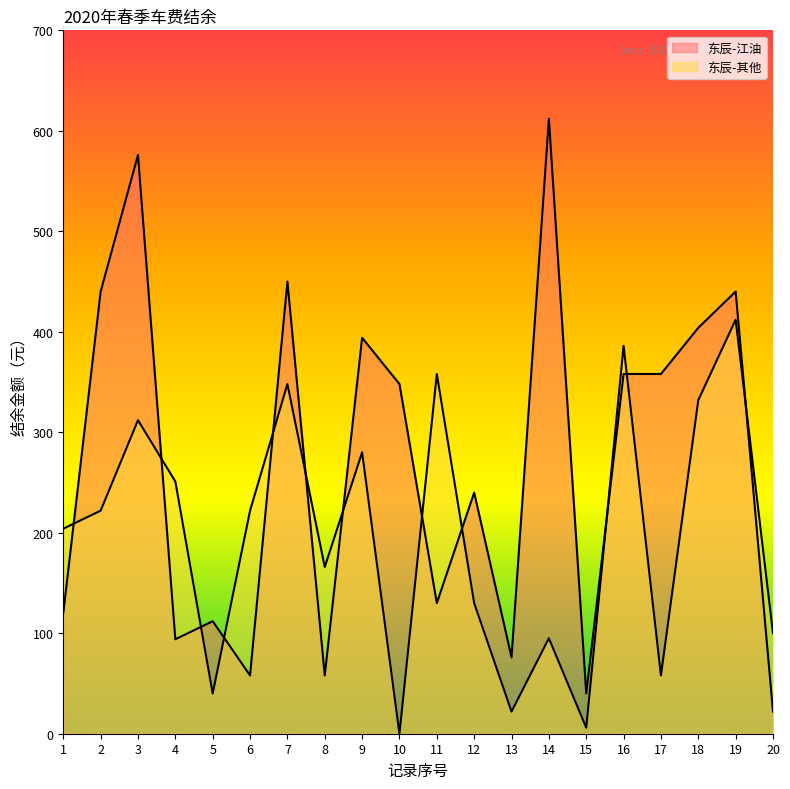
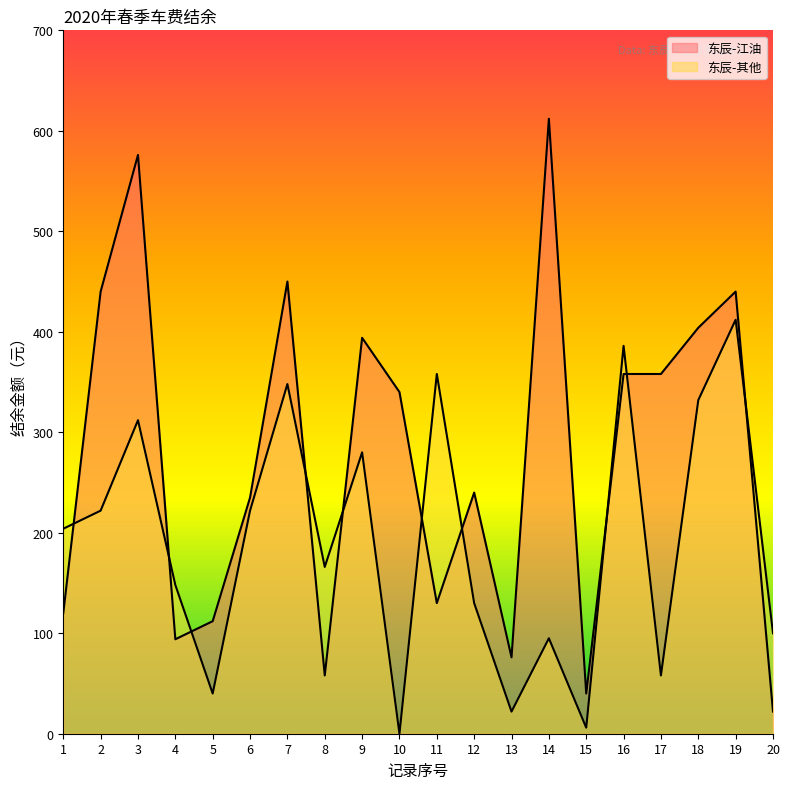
  {
    "东辰-江油": {
      "1": 120,
      "2": 440,
      "3": 576,
      "4": 94,
      "5": 112,
-     "6": 58,
+     "6": 235,
      "7": 450,
      "8": 58,
      "9": 394,
-     "10": 348,
+     "10": 340,
      "11": 130,
      "12": 240,
      "13": 76,
      "14": 612,
      "15": 40,
      "16": 358,
      "17": 358,
      "18": 404,
      "19": 440,
      "20": 22
    },
    "东辰-其他": {
      "1": 204,
      "2": 222,
      "3": 312,
-     "4": 251,
+     "4": 148,
      "5": 40,
      "6": 222,
      "7": 348,
      "8": 166,
      "9": 280,
      "10": 0,
      "11": 358,
      "12": 130,
      "13": 22,
      "14": 95,
      "15": 6,
      "16": 386,
      "17": 58,
      "18": 332,
      "19": 412,
      "20": 100
    }
  }
